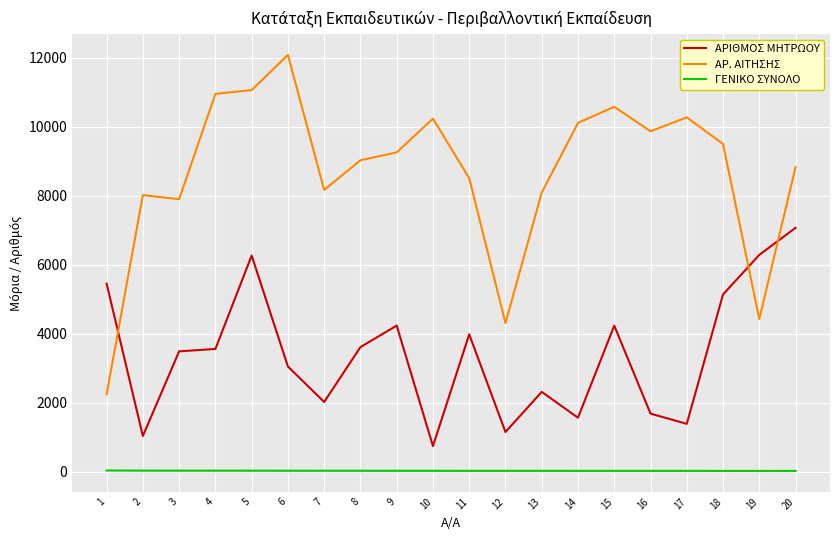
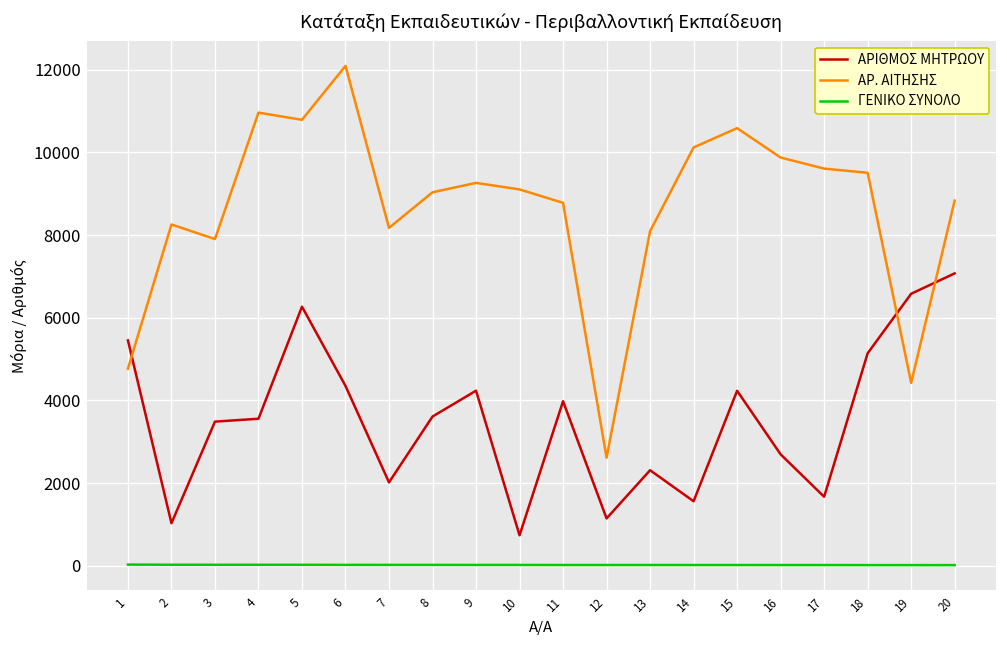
  {
    "ΑΡΙΘΜΟΣ ΜΗΤΡΩΟΥ": {
      "1": 5500,
      "2": 1000,
      "3": 3500,
      "4": 3600,
      "5": 6300,
-     "6": 3000,
+     "6": 4400,
      "7": 2000,
      "8": 3600,
      "9": 4200,
      "10": 700,
      "11": 4000,
      "12": 1100,
      "13": 2300,
      "14": 1600,
      "15": 4200,
-     "16": 1700,
-     "17": 1400,
+     "16": 2700,
+     "17": 1700,
      "18": 5100,
-     "19": 6300,
+     "19": 6600,
      "20": 7100
    },
    "ΑΡ. ΑΙΤΗΣΗΣ": {
-     "1": 2200,
-     "2": 8000,
+     "1": 4800,
+     "2": 8300,
      "3": 7900,
      "4": 11000,
-     "5": 11100,
+     "5": 10800,
      "6": 12100,
      "7": 8200,
      "8": 9000,
      "9": 9300,
-     "10": 10200,
-     "11": 8500,
-     "12": 4300,
+     "10": 9100,
+     "11": 8800,
+     "12": 2600,
      "13": 8100,
      "14": 10100,
      "15": 10600,
      "16": 9900,
-     "17": 10300,
+     "17": 9600,
      "18": 9500,
      "19": 4400,
      "20": 8800
    },
    "ΓΕΝΙΚΟ ΣΥΝΟΛΟ": {
      "1": 0,
      "2": 0,
      "3": 0,
      "4": 0,
      "5": 0,
      "6": 0,
      "7": 0,
      "8": 0,
      "9": 0,
      "10": 0,
      "11": 0,
      "12": 0,
      "13": 0,
      "14": 0,
      "15": 0,
      "16": 0,
      "17": 0,
      "18": 0,
      "19": 0,
      "20": 0
    }
  }
